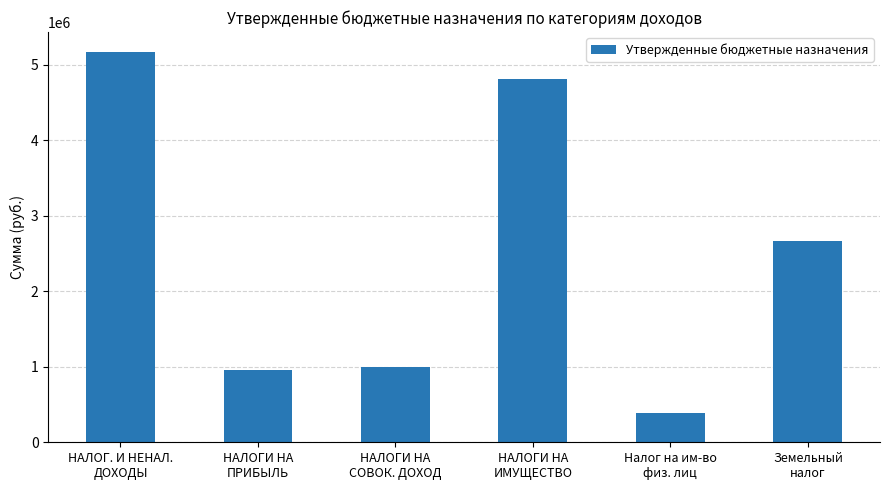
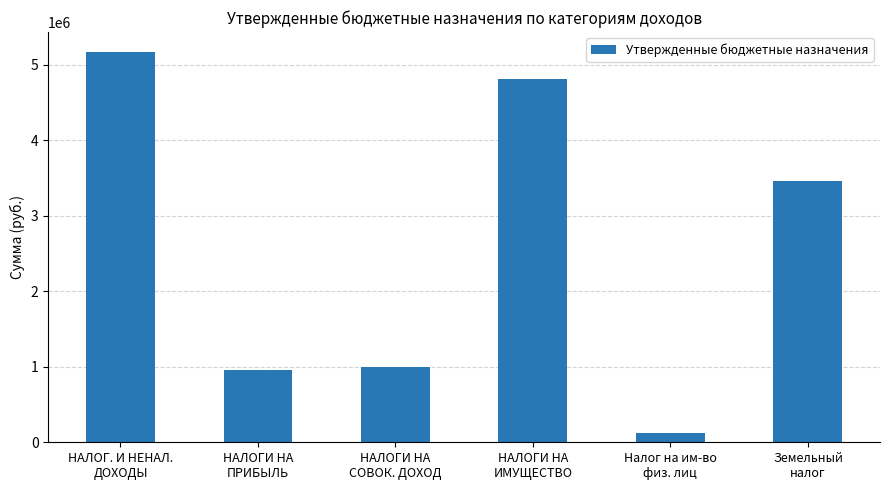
  {
    "НАЛОГ. И НЕНАЛ. ДОХОДЫ": 5200000,
    "НАЛОГИ НА ПРИБЫЛЬ": 1000000,
    "НАЛОГИ НА СОВОК. ДОХОД": 1000000,
    "НАЛОГИ НА ИМУЩЕСТВО": 4800000,
-   "Налог на им-во физ. лиц": 400000,
-   "Земельный налог": 2700000
+   "Налог на им-во физ. лиц": 100000,
+   "Земельный налог": 3500000
  }
